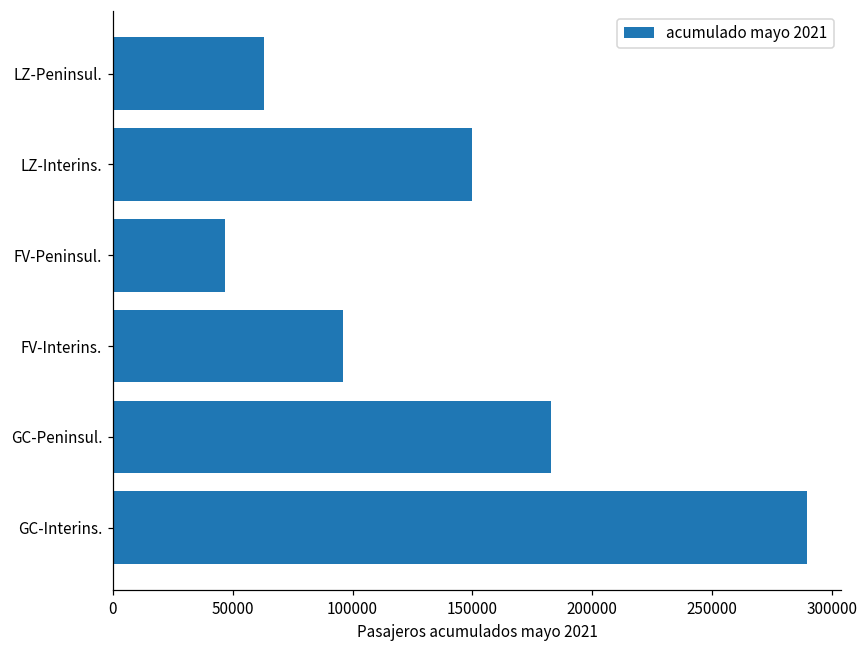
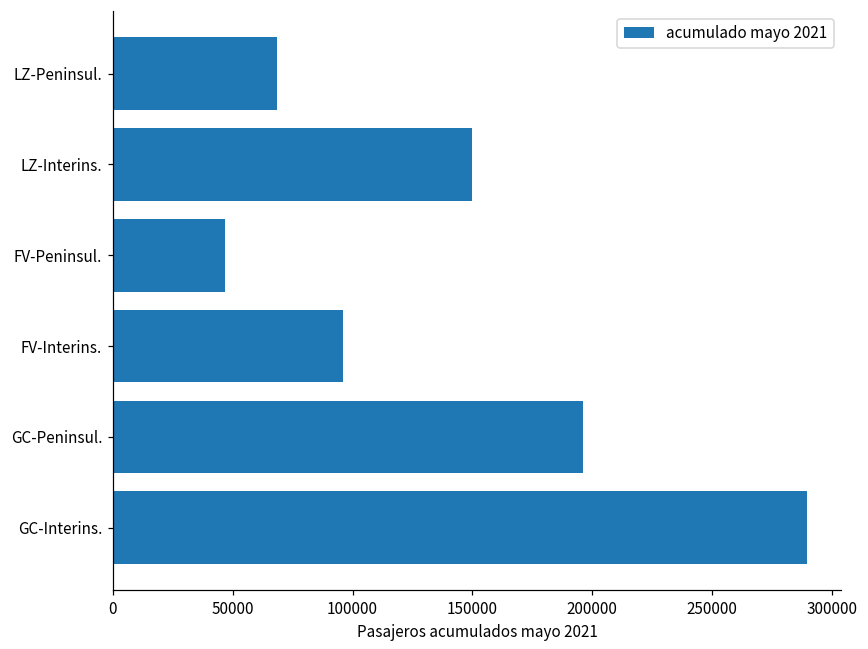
  {
-   "LZ-Peninsul.": 63000,
+   "LZ-Peninsul.": 69000,
    "LZ-Interins.": 150000,
    "FV-Peninsul.": 47000,
    "FV-Interins.": 96000,
-   "GC-Peninsul.": 183000,
+   "GC-Peninsul.": 196000,
    "GC-Interins.": 289000
  }
